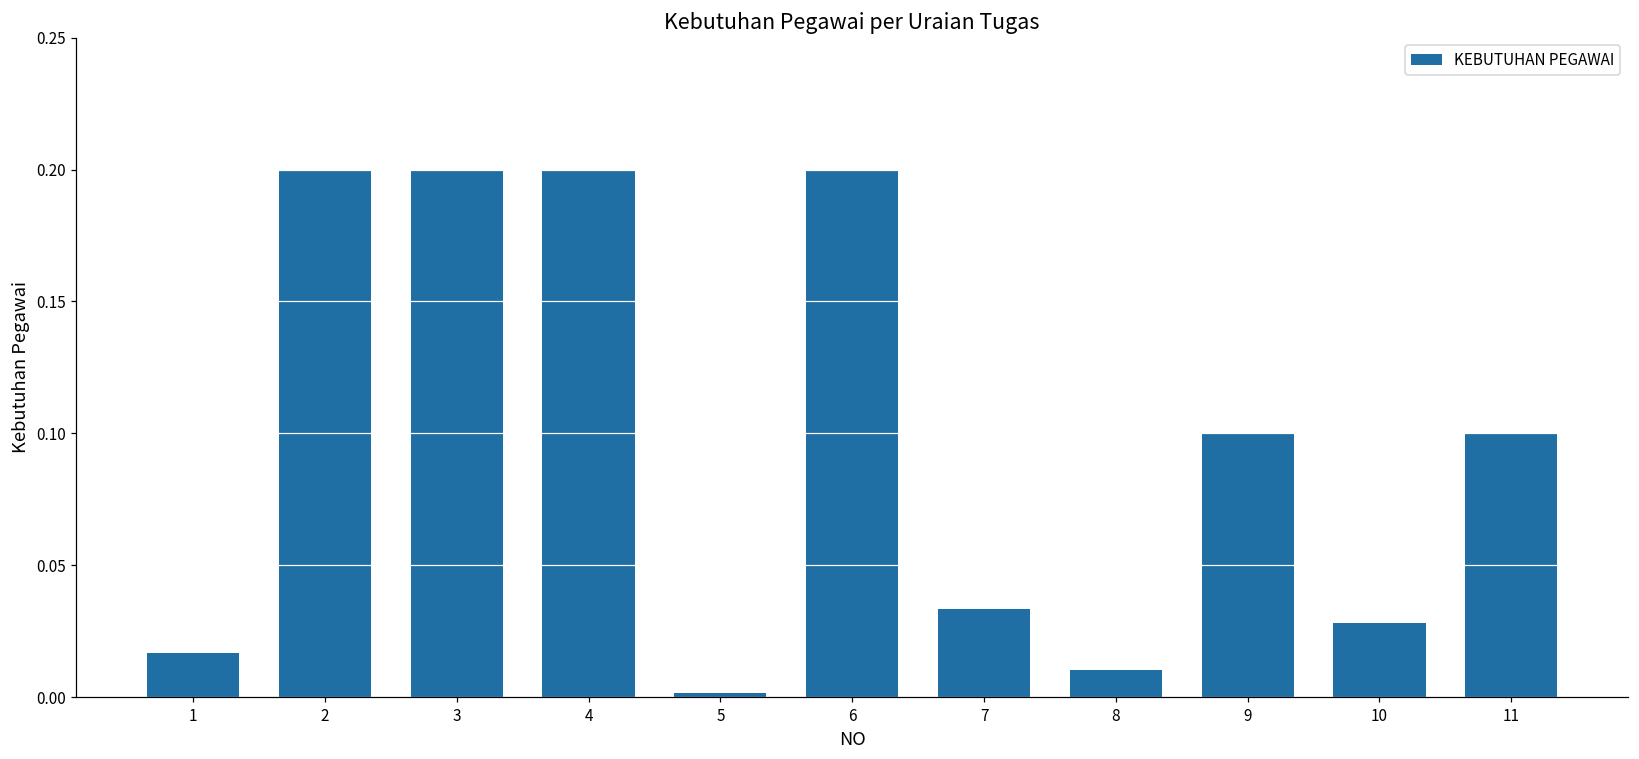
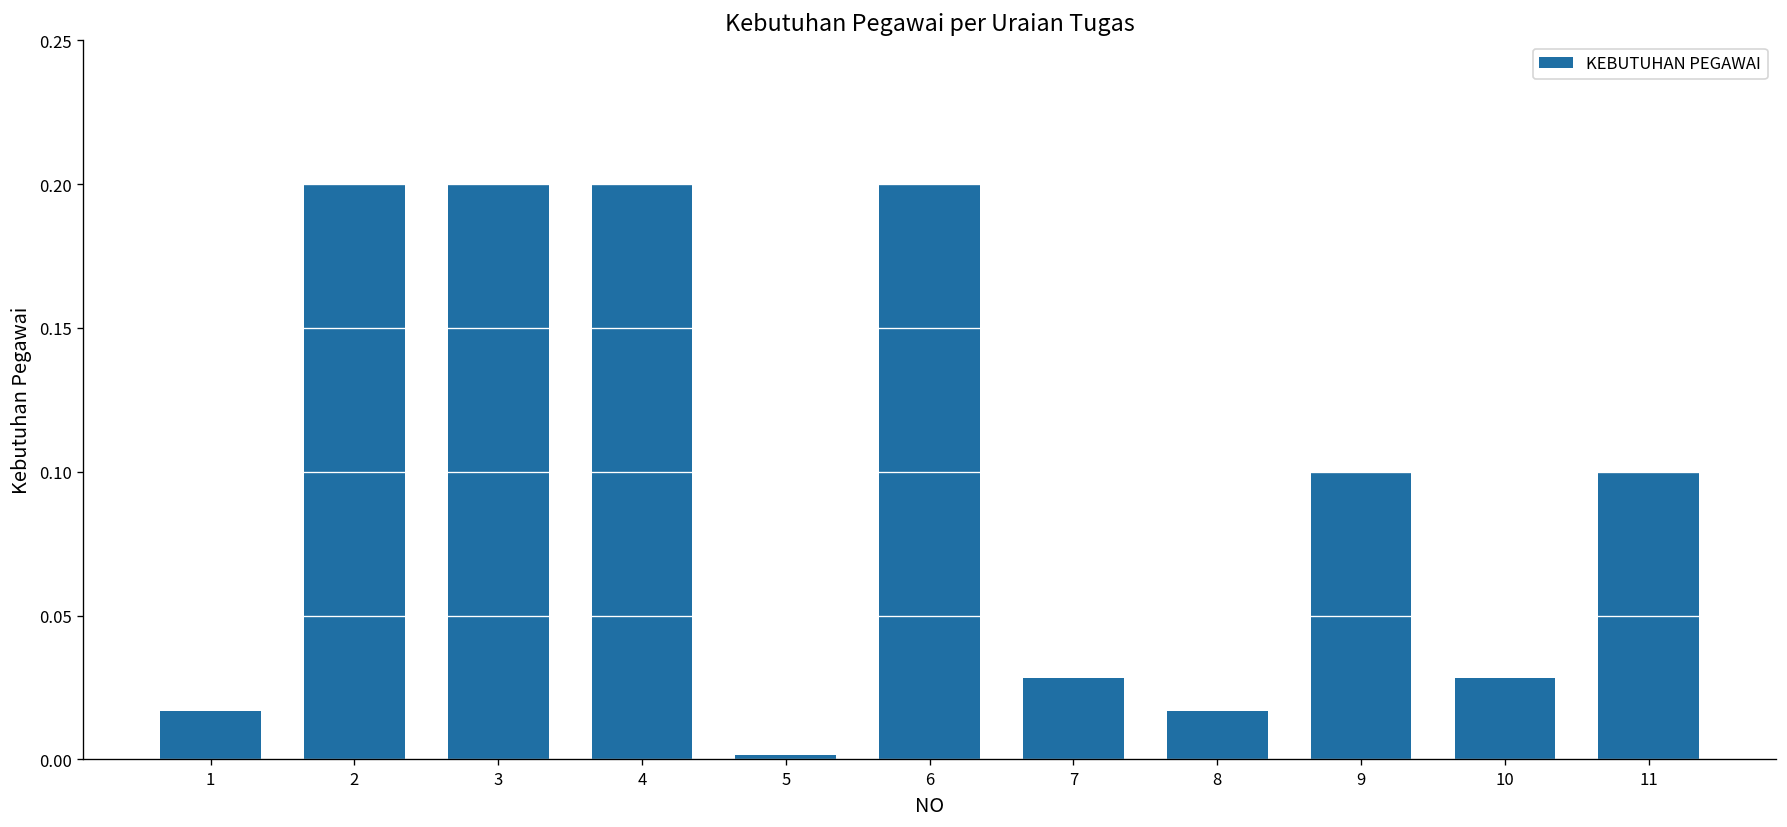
  {
    "1": 0.017,
    "2": 0.200,
    "3": 0.200,
    "4": 0.200,
    "5": 0.002,
    "6": 0.200,
-   "7": 0.033,
-   "8": 0.010,
+   "7": 0.028,
+   "8": 0.017,
    "9": 0.100,
    "10": 0.028,
    "11": 0.100
  }
